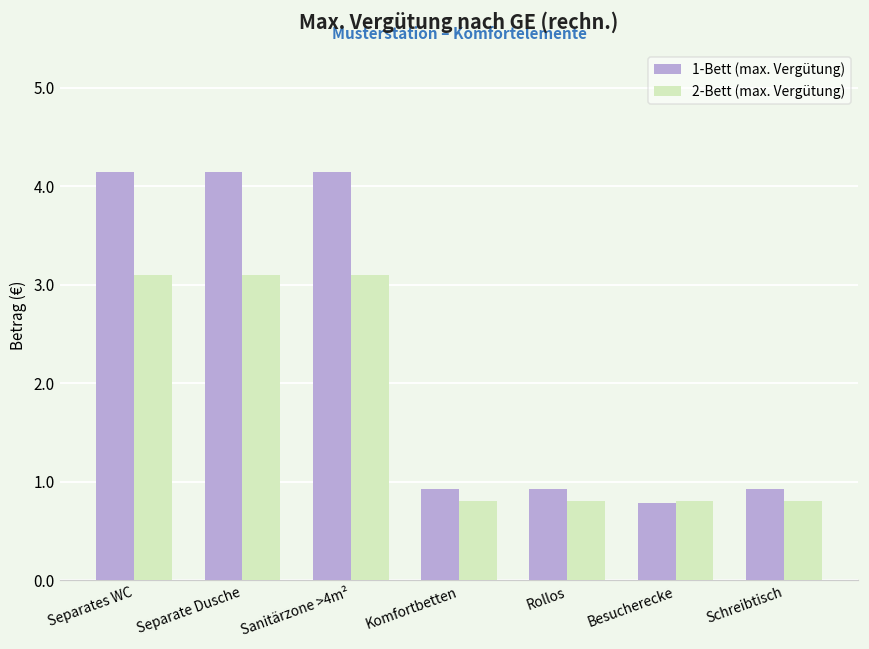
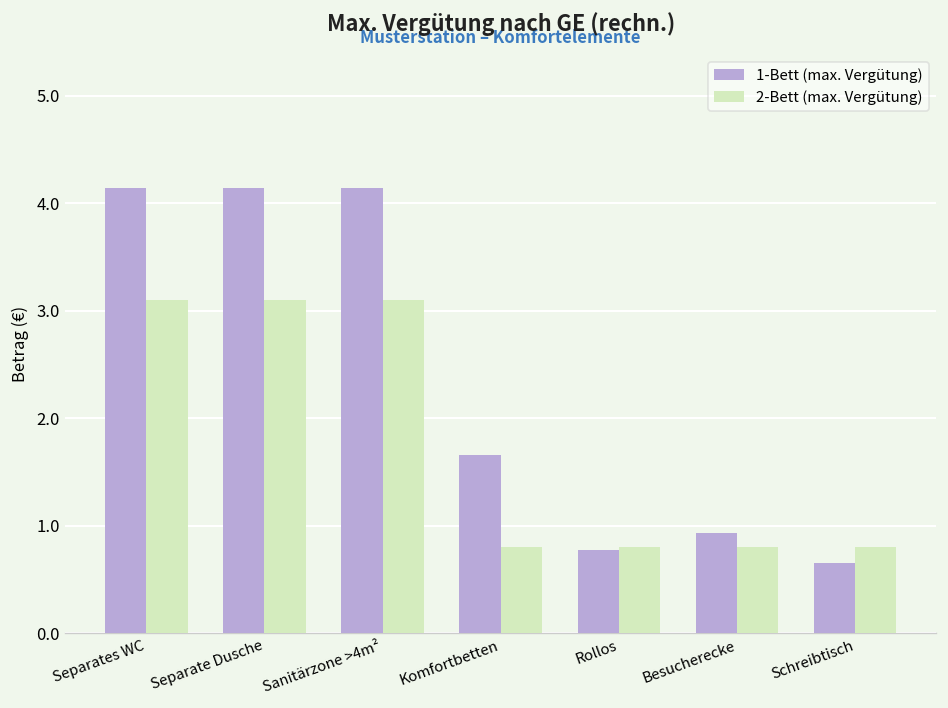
  {
    "1-Bett (max. Vergütung)": {
      "Separates WC": 4.1,
      "Separate Dusche": 4.1,
      "Sanitärzone >4m²": 4.1,
-     "Komfortbetten": 0.9,
-     "Rollos": 0.9,
-     "Besucherecke": 0.8,
-     "Schreibtisch": 0.9
+     "Komfortbetten": 1.7,
+     "Rollos": 0.8,
+     "Besucherecke": 0.9,
+     "Schreibtisch": 0.7
    },
    "2-Bett (max. Vergütung)": {
      "Separates WC": 3.1,
      "Separate Dusche": 3.1,
      "Sanitärzone >4m²": 3.1,
      "Komfortbetten": 0.8,
      "Rollos": 0.8,
      "Besucherecke": 0.8,
      "Schreibtisch": 0.8
    }
  }
